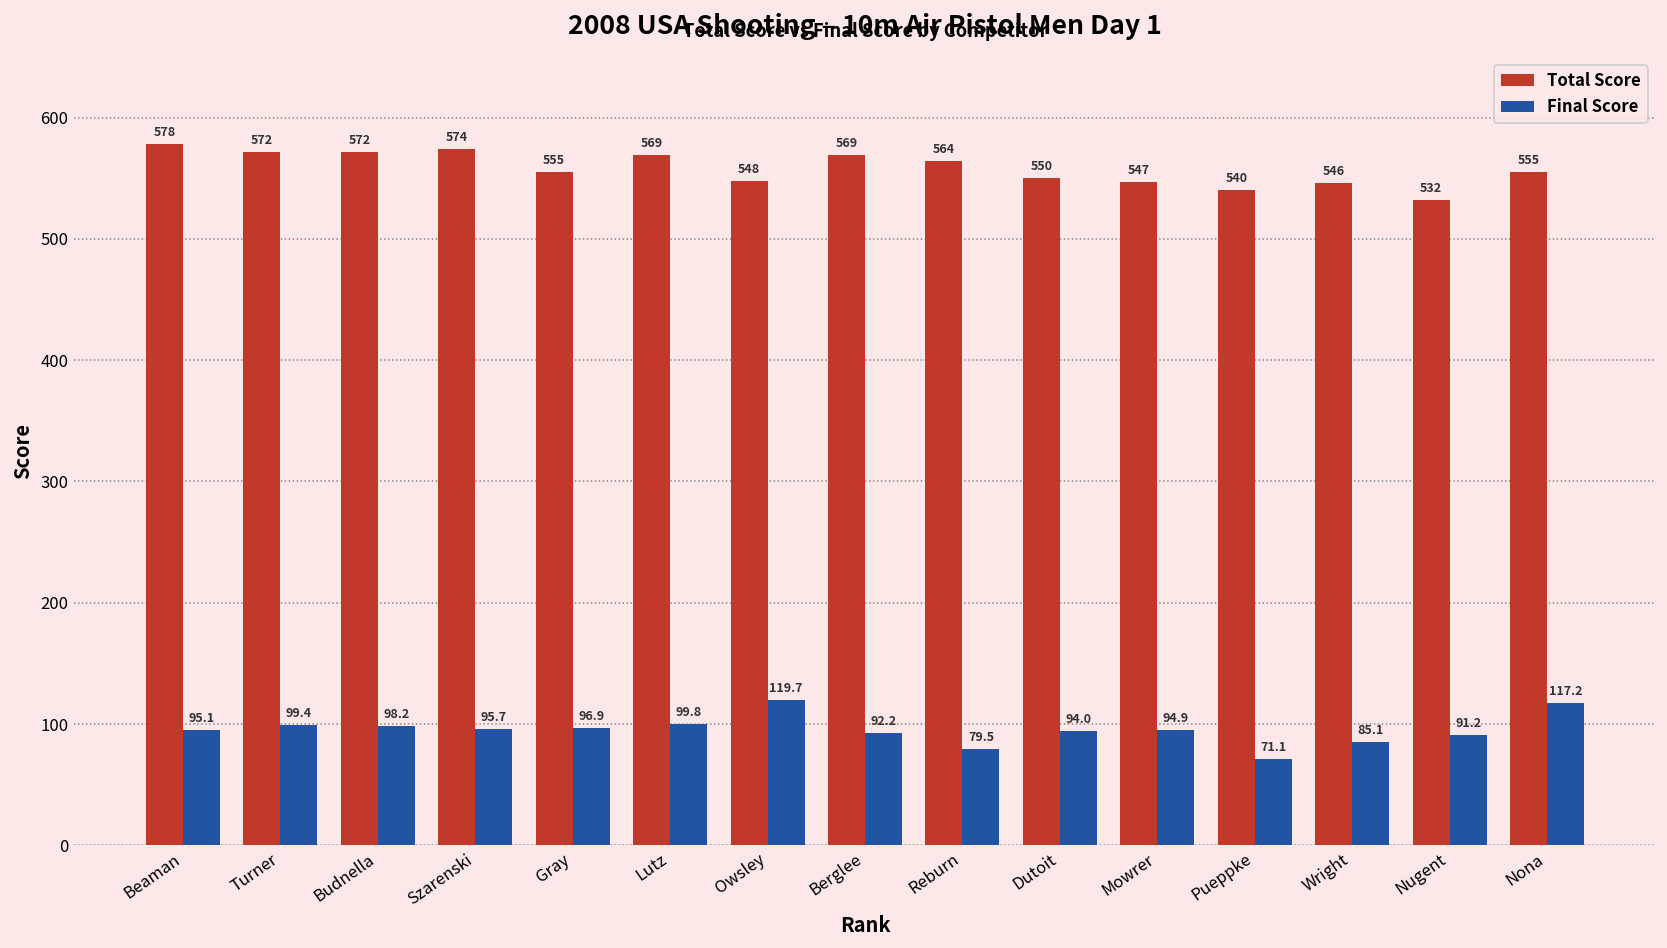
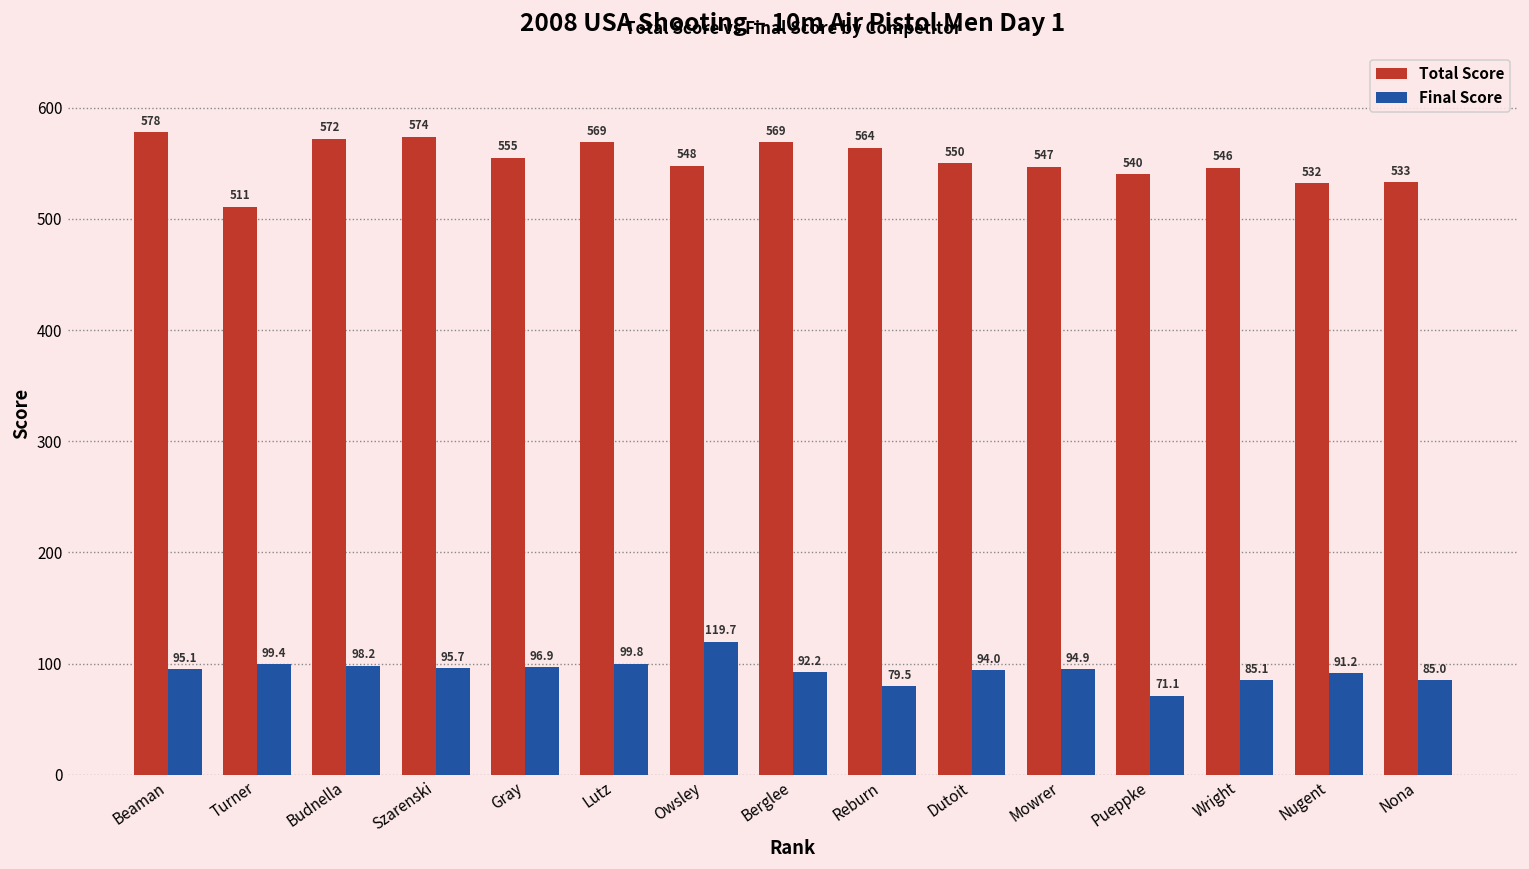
  {
    "Total Score": {
      "Beaman": 578,
-     "Turner": 572,
+     "Turner": 511,
      "Budnella": 572,
      "Szarenski": 574,
      "Gray": 555,
      "Lutz": 569,
      "Owsley": 548,
      "Berglee": 569,
      "Reburn": 564,
      "Dutoit": 550,
      "Mowrer": 547,
      "Pueppke": 540,
      "Wright": 546,
      "Nugent": 532,
-     "Nona": 555
+     "Nona": 533
    },
    "Final Score": {
      "Beaman": 95.1,
      "Turner": 99.4,
      "Budnella": 98.2,
      "Szarenski": 95.7,
      "Gray": 96.9,
      "Lutz": 99.8,
      "Owsley": 119.7,
      "Berglee": 92.2,
      "Reburn": 79.5,
      "Dutoit": 94.0,
      "Mowrer": 94.9,
      "Pueppke": 71.1,
      "Wright": 85.1,
      "Nugent": 91.2,
-     "Nona": 117.2
+     "Nona": 85.0
    }
  }
